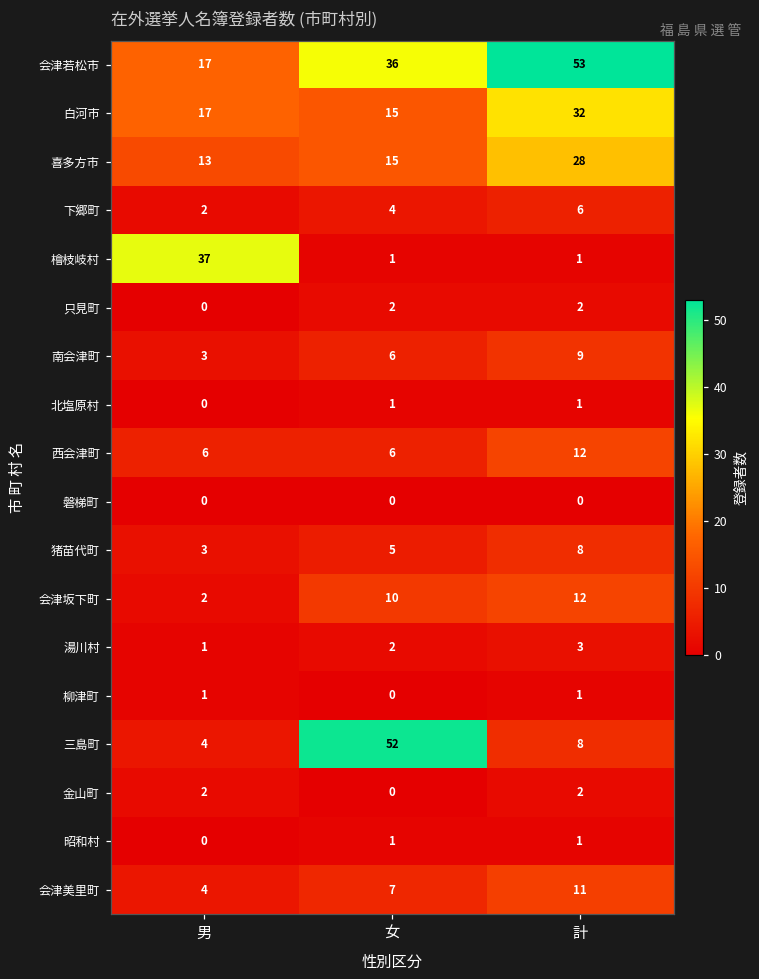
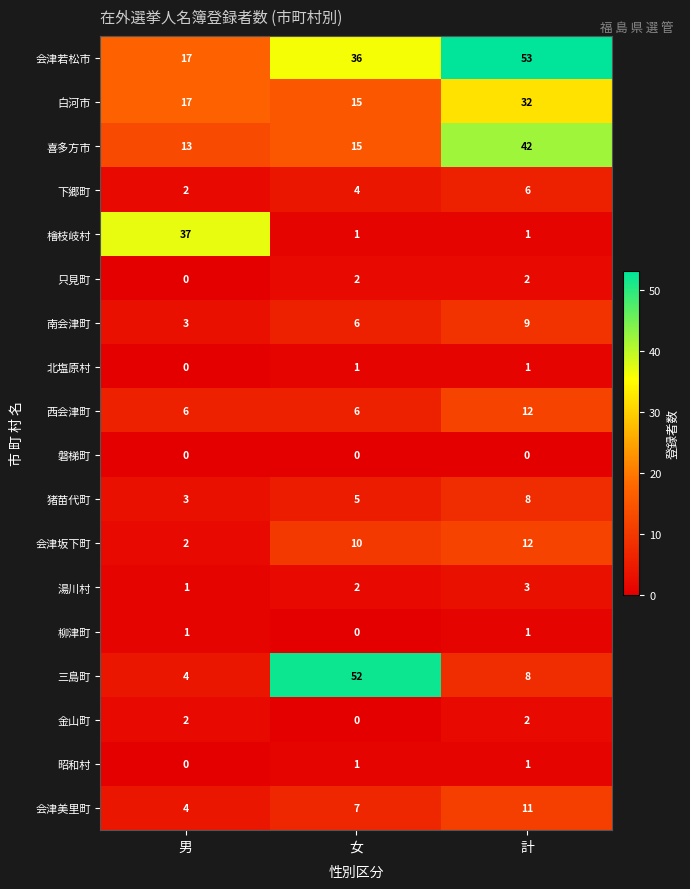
  {
    "会津若松市": {
      "男": 17,
      "女": 36,
      "計": 53
    },
    "白河市": {
      "男": 17,
      "女": 15,
      "計": 32
    },
    "喜多方市": {
      "男": 13,
      "女": 15,
-     "計": 28
+     "計": 42
    },
    "下郷町": {
      "男": 2,
      "女": 4,
      "計": 6
    },
    "檜枝岐村": {
      "男": 37,
      "女": 1,
      "計": 1
    },
    "只見町": {
      "男": 0,
      "女": 2,
      "計": 2
    },
    "南会津町": {
      "男": 3,
      "女": 6,
      "計": 9
    },
    "北塩原村": {
      "男": 0,
      "女": 1,
      "計": 1
    },
    "西会津町": {
      "男": 6,
      "女": 6,
      "計": 12
    },
    "磐梯町": {
      "男": 0,
      "女": 0,
      "計": 0
    },
    "猪苗代町": {
      "男": 3,
      "女": 5,
      "計": 8
    },
    "会津坂下町": {
      "男": 2,
      "女": 10,
      "計": 12
    },
    "湯川村": {
      "男": 1,
      "女": 2,
      "計": 3
    },
    "柳津町": {
      "男": 1,
      "女": 0,
      "計": 1
    },
    "三島町": {
      "男": 4,
      "女": 52,
      "計": 8
    },
    "金山町": {
      "男": 2,
      "女": 0,
      "計": 2
    },
    "昭和村": {
      "男": 0,
      "女": 1,
      "計": 1
    },
    "会津美里町": {
      "男": 4,
      "女": 7,
      "計": 11
    }
  }
